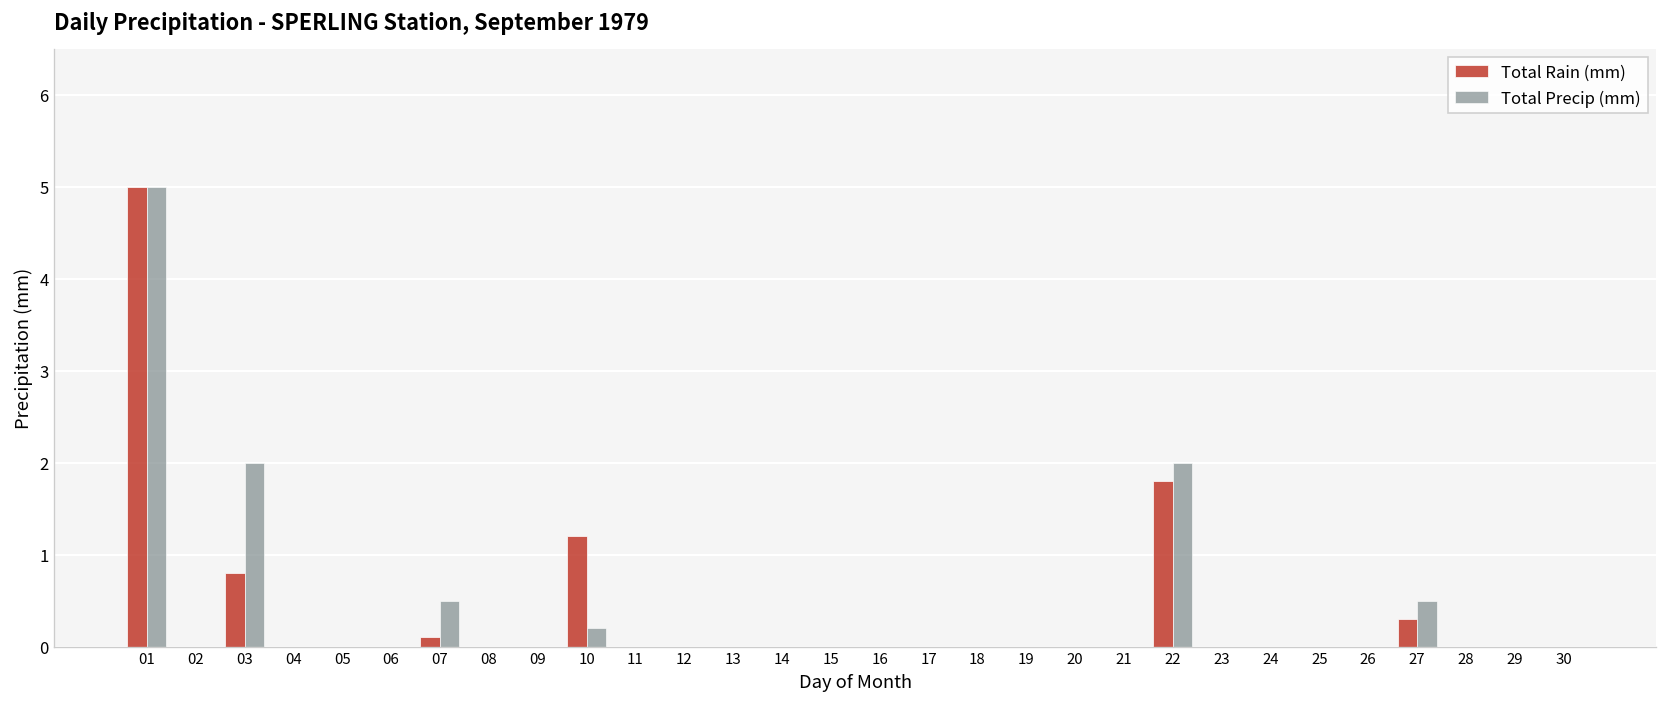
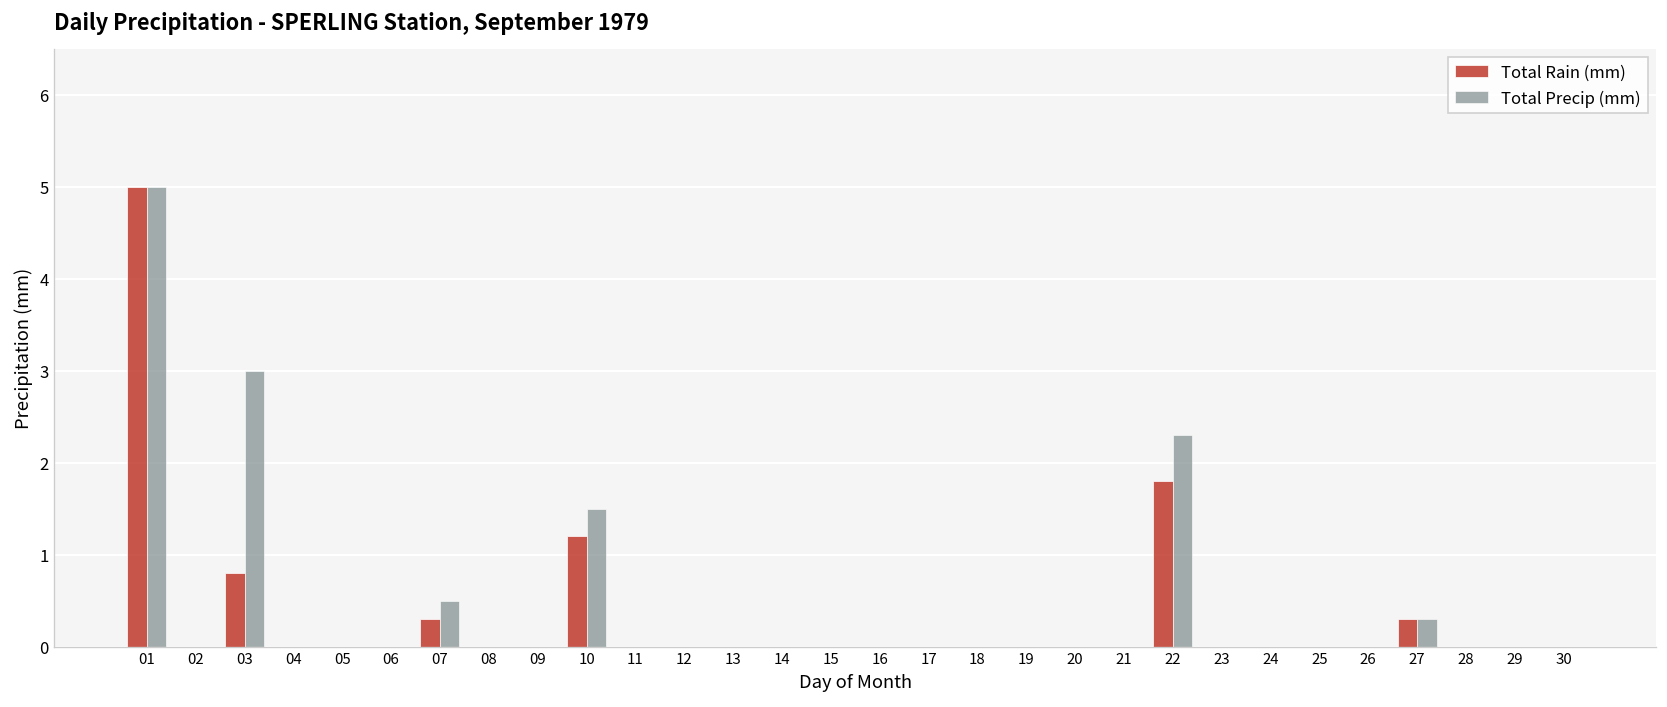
  {
    "Total Rain (mm)": {
      "01": 5.0,
      "02": 0.0,
      "03": 0.8,
      "04": 0.0,
      "05": 0.0,
      "06": 0.0,
-     "07": 0.1,
+     "07": 0.3,
      "08": 0.0,
      "09": 0.0,
      "10": 1.2,
      "11": 0.0,
      "12": 0.0,
      "13": 0.0,
      "14": 0.0,
      "15": 0.0,
      "16": 0.0,
      "17": 0.0,
      "18": 0.0,
      "19": 0.0,
      "20": 0.0,
      "21": 0.0,
      "22": 1.8,
      "23": 0.0,
      "24": 0.0,
      "25": 0.0,
      "26": 0.0,
      "27": 0.3,
      "28": 0.0,
      "29": 0.0,
      "30": 0.0
    },
    "Total Precip (mm)": {
      "01": 5.0,
      "02": 0.0,
-     "03": 2,
+     "03": 3,
      "04": 0.0,
      "05": 0.0,
      "06": 0.0,
      "07": 0.5,
      "08": 0.0,
      "09": 0.0,
-     "10": 0.2,
+     "10": 1.5,
      "11": 0.0,
      "12": 0.0,
      "13": 0.0,
      "14": 0.0,
      "15": 0.0,
      "16": 0.0,
      "17": 0.0,
      "18": 0.0,
      "19": 0.0,
      "20": 0.0,
      "21": 0.0,
-     "22": 2.0,
+     "22": 2.3,
      "23": 0.0,
      "24": 0.0,
      "25": 0.0,
      "26": 0.0,
-     "27": 0.5,
+     "27": 0.3,
      "28": 0.0,
      "29": 0.0,
      "30": 0.0
    }
  }
